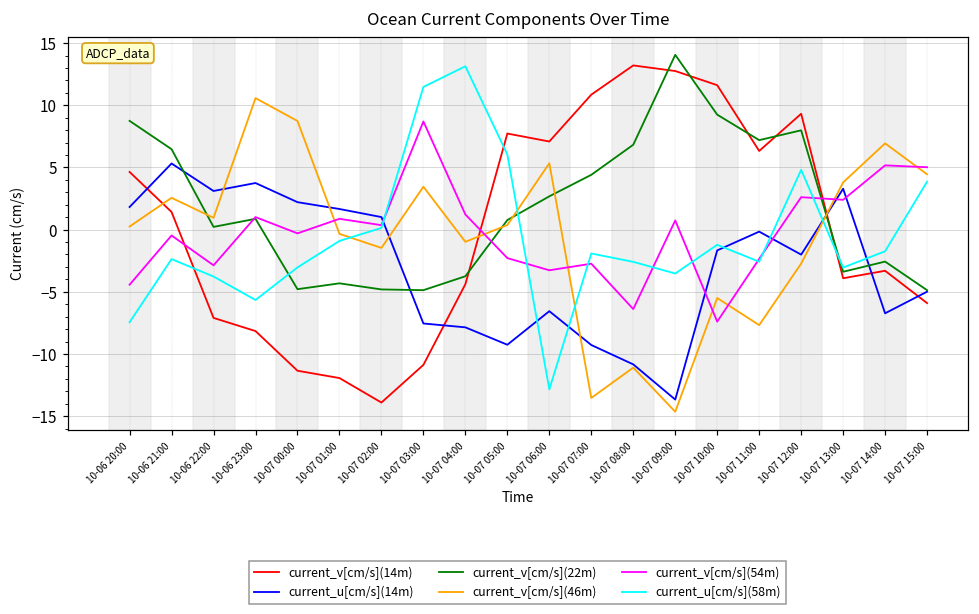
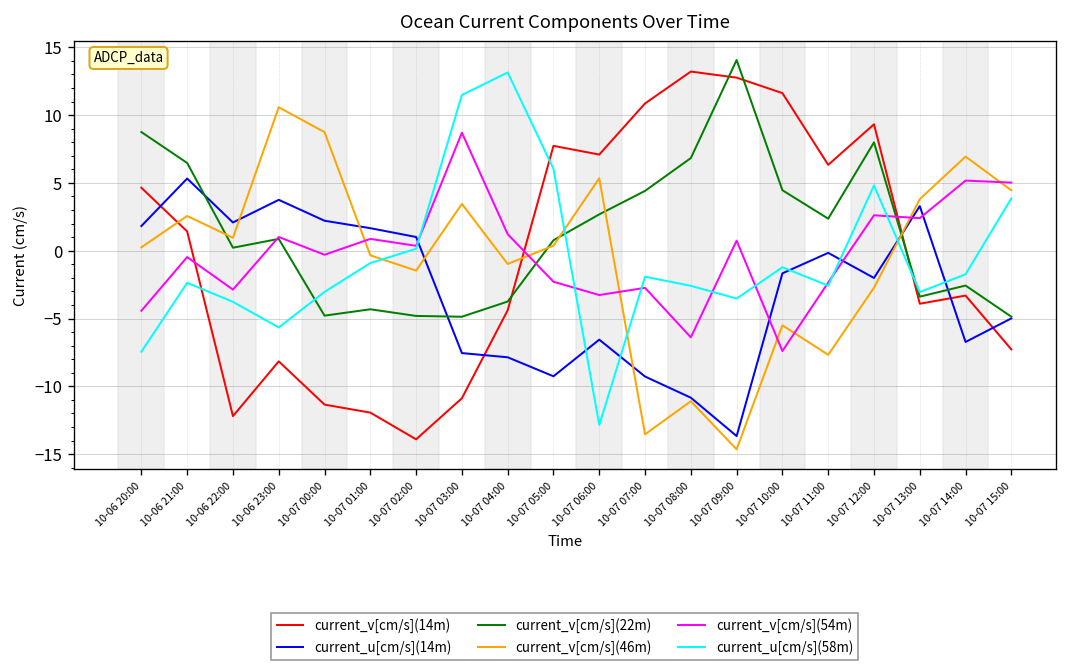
  {
    "current_v[cm/s](14m)": {
      "10-06 20:00": 4.6,
      "10-06 21:00": 1.4,
-     "10-06 22:00": -7.1,
+     "10-06 22:00": -12.2,
      "10-06 23:00": -8.2,
      "10-07 00:00": -11.4,
      "10-07 01:00": -11.9,
      "10-07 02:00": -13.9,
      "10-07 03:00": -10.9,
      "10-07 04:00": -4.4,
      "10-07 05:00": 7.7,
      "10-07 06:00": 7.1,
      "10-07 07:00": 10.9,
      "10-07 08:00": 13.2,
      "10-07 09:00": 12.8,
      "10-07 10:00": 11.6,
      "10-07 11:00": 6.3,
      "10-07 12:00": 9.3,
      "10-07 13:00": -3.9,
      "10-07 14:00": -3.3,
-     "10-07 15:00": -5.9
+     "10-07 15:00": -7.3
    },
    "current_u[cm/s](14m)": {
      "10-06 20:00": 1.8,
      "10-06 21:00": 5.3,
-     "10-06 22:00": 3.1,
+     "10-06 22:00": 2.1,
      "10-06 23:00": 3.8,
      "10-07 00:00": 2.2,
      "10-07 01:00": 1.7,
      "10-07 02:00": 1.0,
      "10-07 03:00": -7.6,
      "10-07 04:00": -7.9,
      "10-07 05:00": -9.3,
      "10-07 06:00": -6.6,
      "10-07 07:00": -9.3,
      "10-07 08:00": -10.8,
      "10-07 09:00": -13.7,
      "10-07 10:00": -1.7,
      "10-07 11:00": -0.2,
      "10-07 12:00": -2.0,
      "10-07 13:00": 3.3,
      "10-07 14:00": -6.7
    },
    "current_v[cm/s](22m)": {
      "10-06 20:00": 8.8,
      "10-06 21:00": 6.5,
      "10-06 22:00": 0.2,
      "10-07 00:00": -4.8,
      "10-07 01:00": -4.3,
      "10-07 02:00": -4.8,
      "10-07 03:00": -4.9,
      "10-07 04:00": -3.8,
      "10-07 05:00": 0.8,
      "10-07 06:00": 2.7,
      "10-07 07:00": 4.4,
      "10-07 08:00": 6.8,
      "10-07 09:00": 14.1,
-     "10-07 10:00": 9.3,
-     "10-07 11:00": 7.2,
+     "10-07 10:00": 4.5,
+     "10-07 11:00": 2.4,
      "10-07 12:00": 8.0,
      "10-07 13:00": -3.4,
      "10-07 14:00": -2.6
    },
    "current_v[cm/s](46m)": {
      "10-06 20:00": 0.3,
      "10-06 21:00": 2.6,
      "10-06 22:00": 1.0,
      "10-06 23:00": 10.6,
      "10-07 00:00": 8.7,
      "10-07 01:00": -0.3,
      "10-07 02:00": -1.5,
      "10-07 03:00": 3.5,
      "10-07 04:00": -1.0,
      "10-07 05:00": 0.4,
      "10-07 06:00": 5.3,
      "10-07 07:00": -13.5,
      "10-07 08:00": -11.1,
      "10-07 09:00": -14.7,
      "10-07 10:00": -5.5,
      "10-07 11:00": -7.7,
      "10-07 12:00": -2.7,
      "10-07 13:00": 3.8,
      "10-07 14:00": 6.9,
      "10-07 15:00": 4.5
    },
    "current_v[cm/s](54m)": {
      "10-06 20:00": -4.4,
      "10-06 21:00": -0.5,
      "10-06 22:00": -2.9,
      "10-07 00:00": -0.3,
      "10-07 01:00": 0.9,
      "10-07 03:00": 8.7,
      "10-07 04:00": 1.2,
      "10-07 05:00": -2.3,
      "10-07 06:00": -3.3,
      "10-07 07:00": -2.7,
      "10-07 08:00": -6.4,
      "10-07 09:00": 0.7,
      "10-07 10:00": -7.4,
      "10-07 11:00": -2.4,
      "10-07 12:00": 2.6,
      "10-07 13:00": 2.4,
      "10-07 14:00": 5.2,
      "10-07 15:00": 5.0
    },
    "current_u[cm/s](58m)": {
      "10-06 20:00": -7.5,
      "10-06 21:00": -2.4,
      "10-06 22:00": -3.8,
      "10-06 23:00": -5.7,
      "10-07 00:00": -3.0,
      "10-07 01:00": -0.9,
      "10-07 03:00": 11.5,
      "10-07 04:00": 13.1,
      "10-07 05:00": 6.0,
      "10-07 06:00": -12.9,
      "10-07 07:00": -1.9,
      "10-07 08:00": -2.6,
      "10-07 09:00": -3.5,
      "10-07 10:00": -1.2,
      "10-07 11:00": -2.6,
      "10-07 12:00": 4.8,
      "10-07 13:00": -3.1,
      "10-07 14:00": -1.7,
      "10-07 15:00": 3.9
    }
  }
